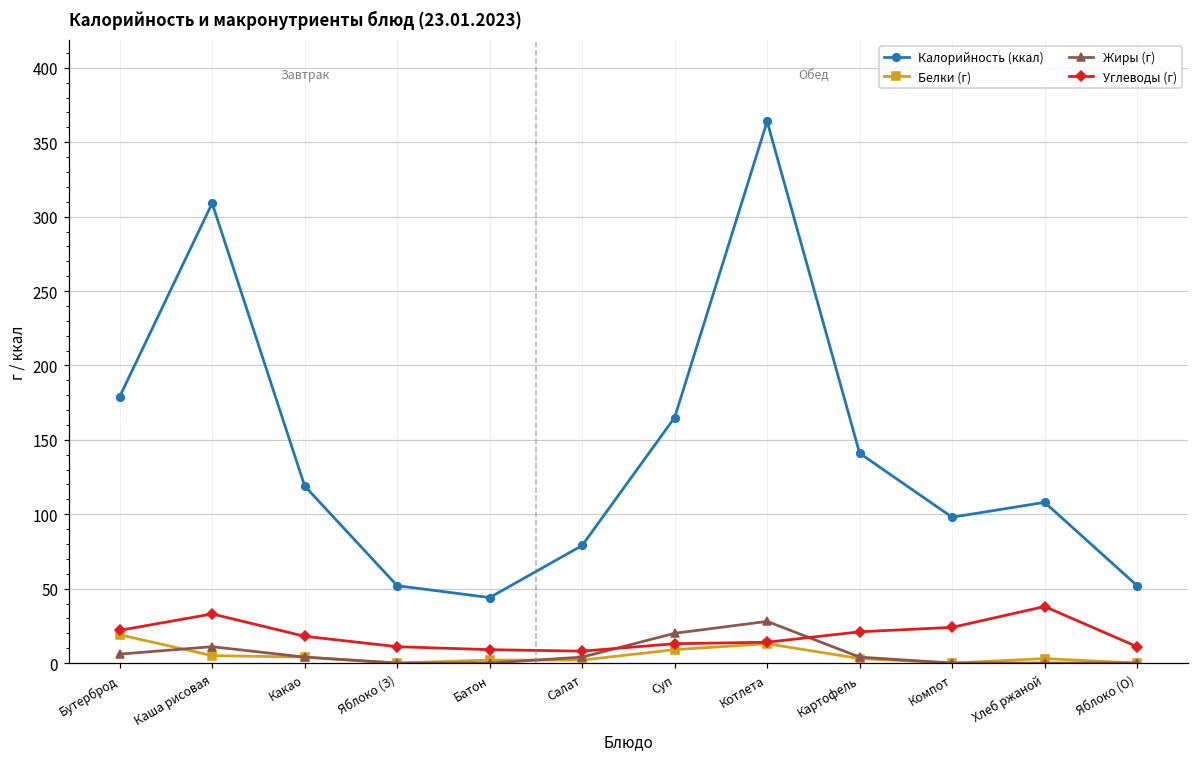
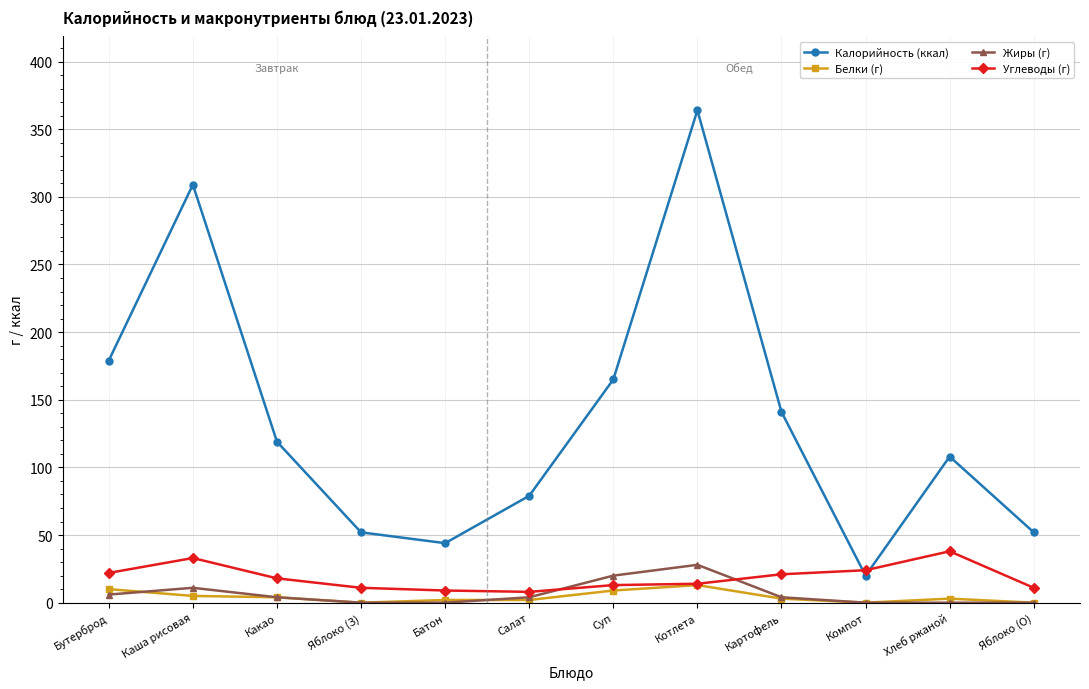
  {
    "Калорийность (ккал)": {
      "Бутерброд": 179,
      "Каша рисовая": 309,
      "Какао": 119,
      "Яблоко (З)": 52,
      "Батон": 44,
      "Салат": 79,
      "Суп": 165,
      "Котлета": 364,
      "Картофель": 141,
-     "Компот": 98,
+     "Компот": 20,
      "Хлеб ржаной": 108,
      "Яблоко (О)": 52
    },
    "Белки (г)": {
-     "Бутерброд": 19,
+     "Бутерброд": 10,
      "Каша рисовая": 5,
      "Батон": 2,
      "Салат": 2,
      "Суп": 9,
      "Хлеб ржаной": 3
    },
    "Жиры (г)": {
      "Бутерброд": 6,
      "Каша рисовая": 11,
      "Батон": 0,
      "Салат": 4,
      "Суп": 20,
      "Котлета": 28,
      "Хлеб ржаной": 0
    },
    "Углеводы (г)": {
      "Бутерброд": 22,
      "Каша рисовая": 33,
      "Какао": 18,
      "Яблоко (З)": 11,
      "Батон": 9,
      "Салат": 8,
      "Суп": 13,
      "Картофель": 21,
      "Компот": 24,
      "Хлеб ржаной": 38,
      "Яблоко (О)": 11
    }
  }
